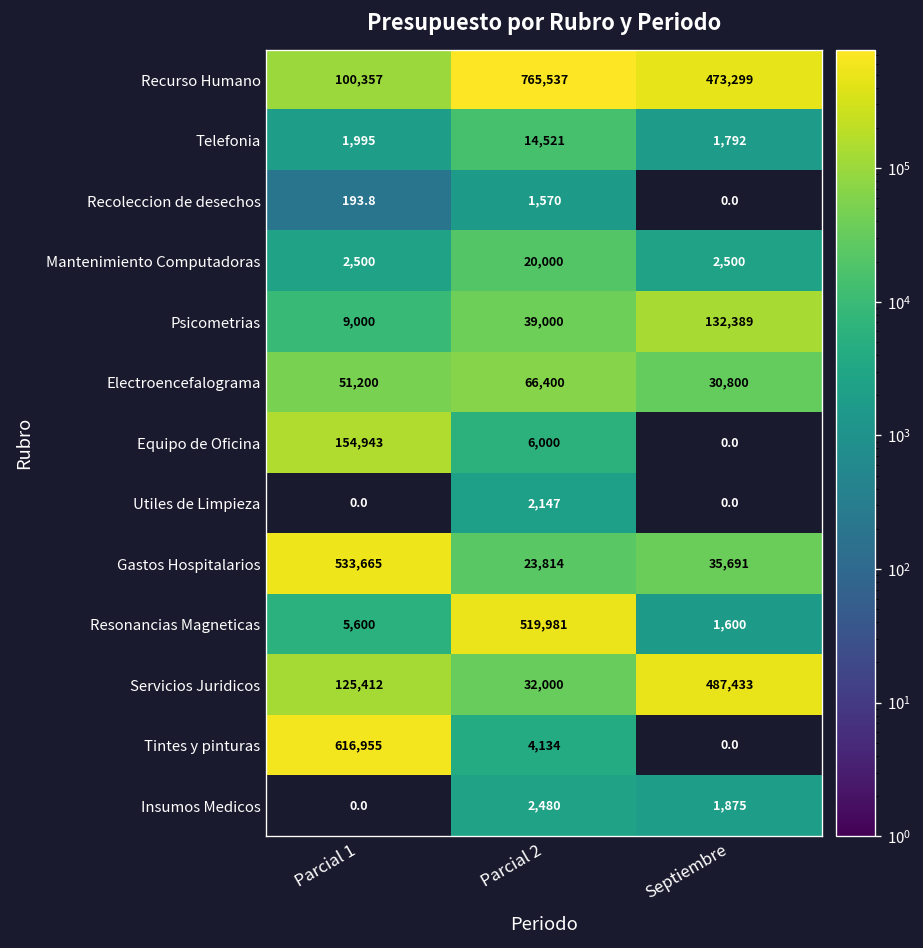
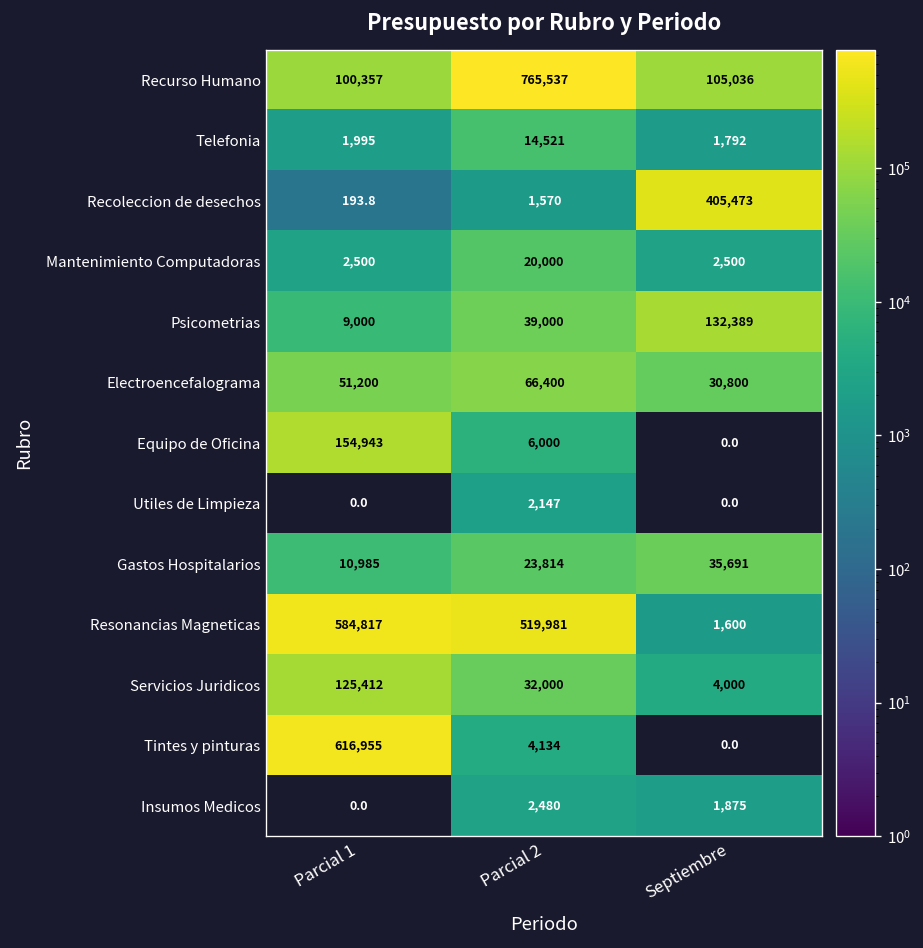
  {
    "Recurso Humano": {
      "Parcial 1": "100,357",
      "Parcial 2": "765,537",
-     "Septiembre": "473,299"
+     "Septiembre": "105,036"
    },
    "Telefonia": {
      "Parcial 1": "1,995",
      "Parcial 2": "14,521",
      "Septiembre": "1,792"
    },
    "Recoleccion de desechos": {
      "Parcial 1": "193.8",
      "Parcial 2": "1,570",
-     "Septiembre": "0.0"
+     "Septiembre": "405,473"
    },
    "Mantenimiento Computadoras": {
      "Parcial 1": "2,500",
      "Parcial 2": "20,000",
      "Septiembre": "2,500"
    },
    "Psicometrias": {
      "Parcial 1": "9,000",
      "Parcial 2": "39,000",
      "Septiembre": "132,389"
    },
    "Electroencefalograma": {
      "Parcial 1": "51,200",
      "Parcial 2": "66,400",
      "Septiembre": "30,800"
    },
    "Equipo de Oficina": {
      "Parcial 1": "154,943",
      "Parcial 2": "6,000",
      "Septiembre": "0.0"
    },
    "Utiles de Limpieza": {
      "Parcial 1": "0.0",
      "Parcial 2": "2,147",
      "Septiembre": "0.0"
    },
    "Gastos Hospitalarios": {
-     "Parcial 1": "533,665",
+     "Parcial 1": "10,985",
      "Parcial 2": "23,814",
      "Septiembre": "35,691"
    },
    "Resonancias Magneticas": {
-     "Parcial 1": "5,600",
+     "Parcial 1": "584,817",
      "Parcial 2": "519,981",
      "Septiembre": "1,600"
    },
    "Servicios Juridicos": {
      "Parcial 1": "125,412",
      "Parcial 2": "32,000",
-     "Septiembre": "487,433"
+     "Septiembre": "4,000"
    },
    "Tintes y pinturas": {
      "Parcial 1": "616,955",
      "Parcial 2": "4,134",
      "Septiembre": "0.0"
    },
    "Insumos Medicos": {
      "Parcial 1": "0.0",
      "Parcial 2": "2,480",
      "Septiembre": "1,875"
    }
  }
